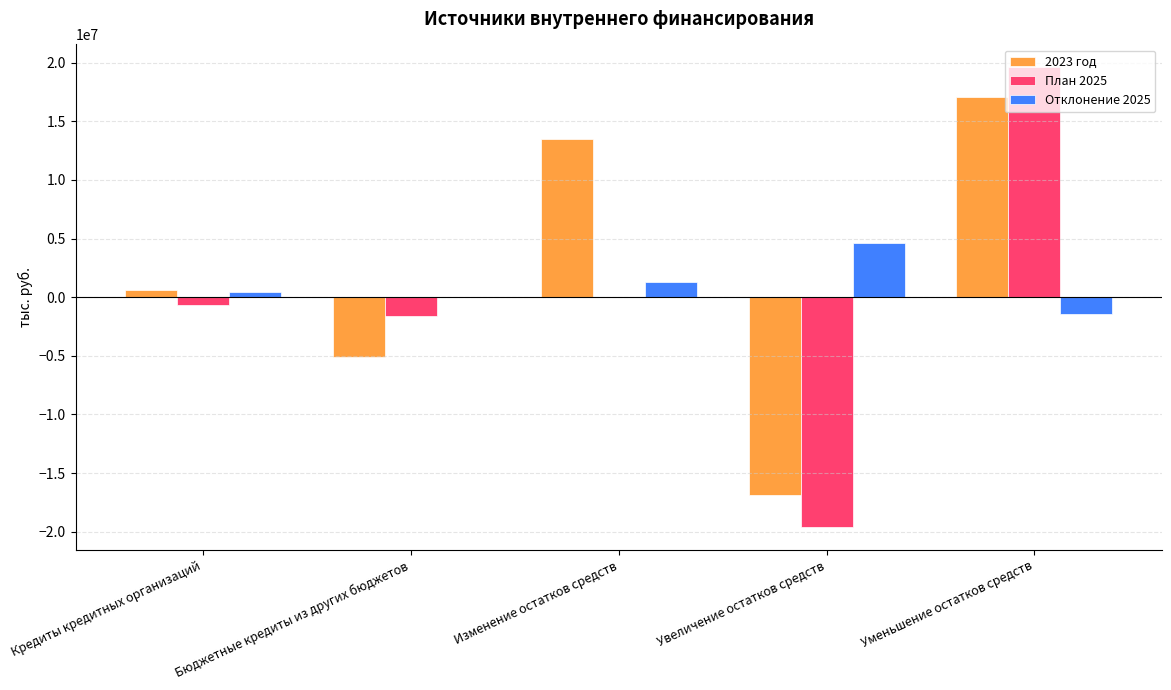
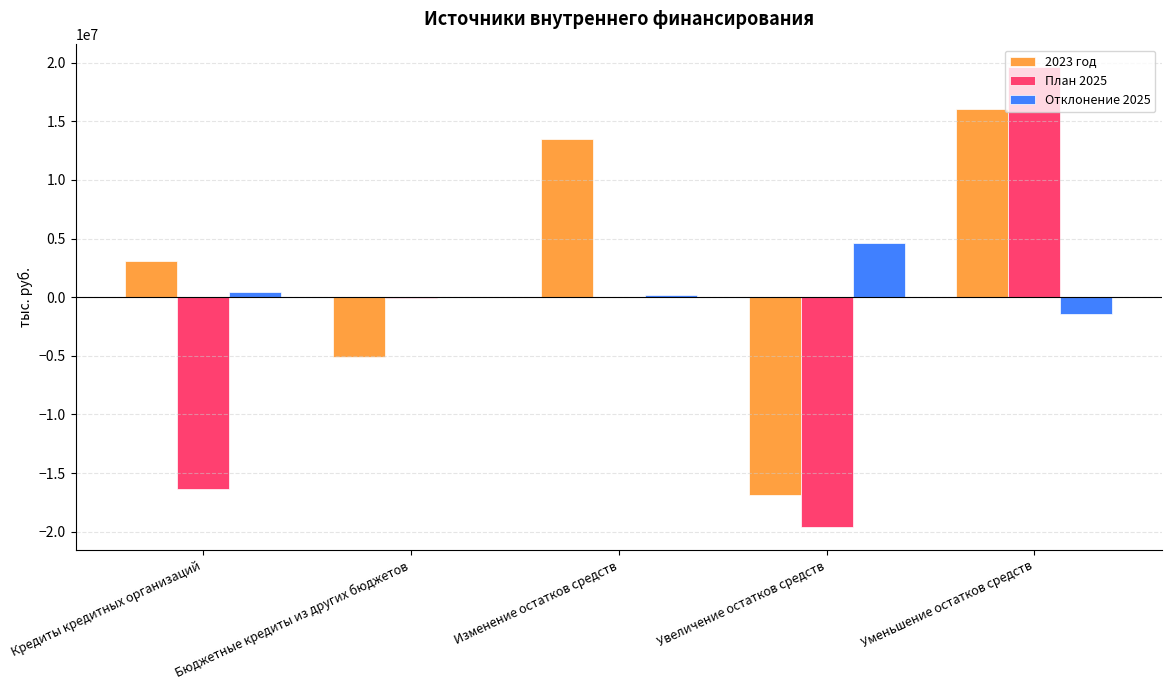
  {
    "2023 год": {
-     "Кредиты кредитных организаций": 600000,
+     "Кредиты кредитных организаций": 3100000,
      "Бюджетные кредиты из других бюджетов": -5100000,
      "Изменение остатков средств": 13500000,
      "Увеличение остатков средств": -16900000,
-     "Уменьшение остатков средств": 17100000
+     "Уменьшение остатков средств": 16000000
    },
    "План 2025": {
-     "Кредиты кредитных организаций": -600000,
-     "Бюджетные кредиты из других бюджетов": -1600000,
+     "Кредиты кредитных организаций": -16400000,
+     "Бюджетные кредиты из других бюджетов": -100000,
      "Изменение остатков средств": 0,
      "Увеличение остатков средств": -19600000
    },
    "Отклонение 2025": {
      "Кредиты кредитных организаций": 400000,
      "Бюджетные кредиты из других бюджетов": 0,
-     "Изменение остатков средств": 1300000,
+     "Изменение остатков средств": 200000,
      "Увеличение остатков средств": 4700000,
      "Уменьшение остатков средств": -1400000
    }
  }
